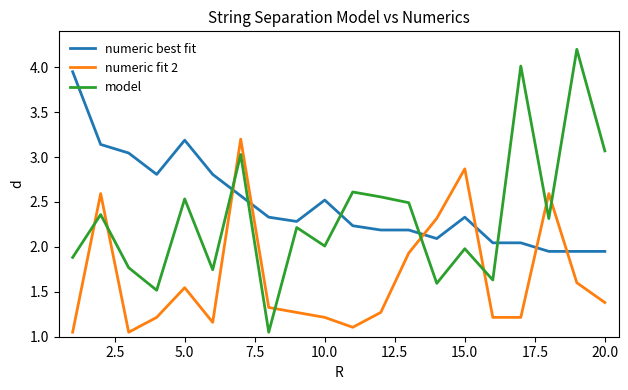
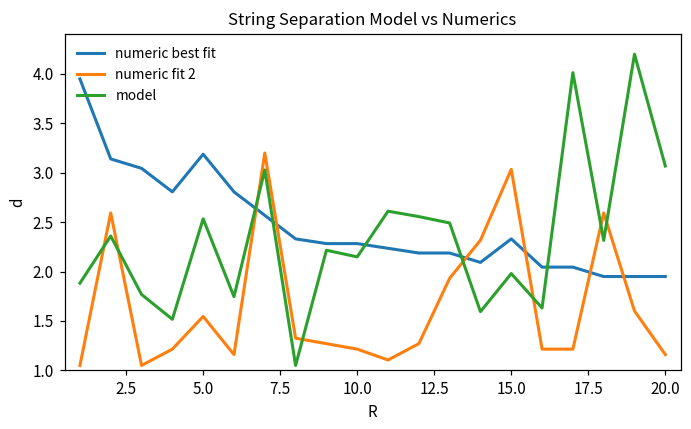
  {
    "numeric best fit": {
      "5.0": 3.2,
-     "10.0": 2.5,
+     "10.0": 2.3,
      "15.0": 2.3,
      "20.0": 2.0
    },
    "numeric fit 2": {
      "5.0": 1.5,
      "10.0": 1.2,
-     "15.0": 2.9,
-     "20.0": 1.4
+     "15.0": 3.0,
+     "20.0": 1.2
    },
    "model": {
      "5.0": 2.5,
-     "10.0": 2.0,
+     "10.0": 2.1,
      "15.0": 2.0,
      "20.0": 3.1
    }
  }
